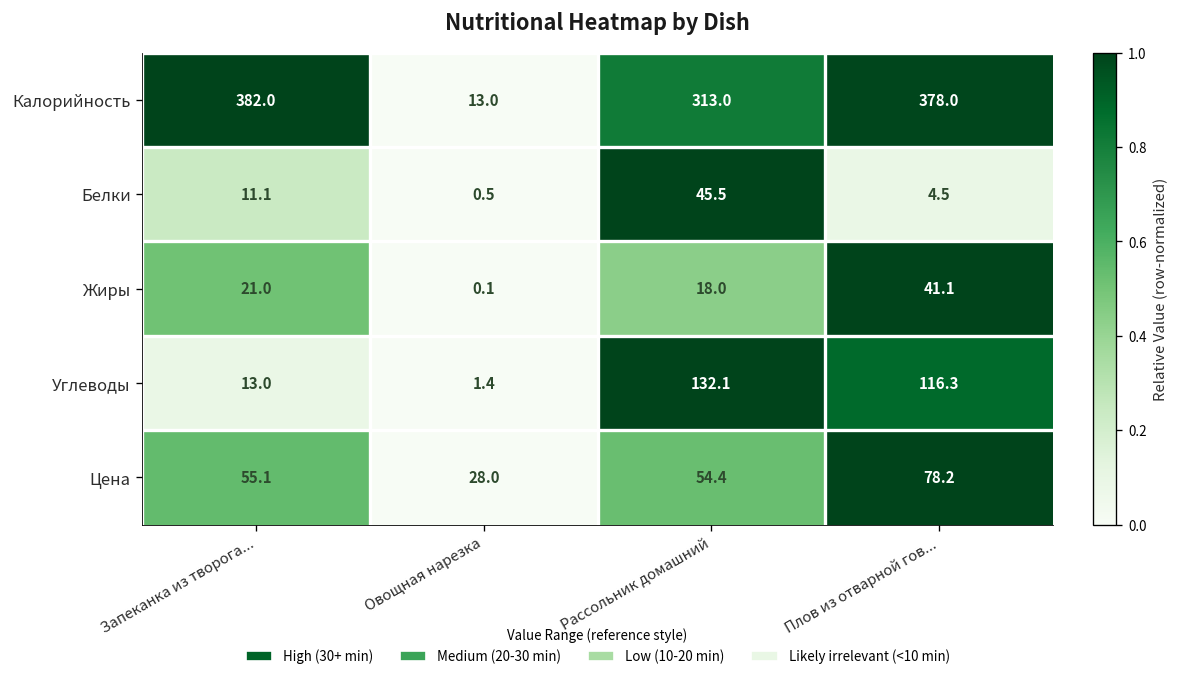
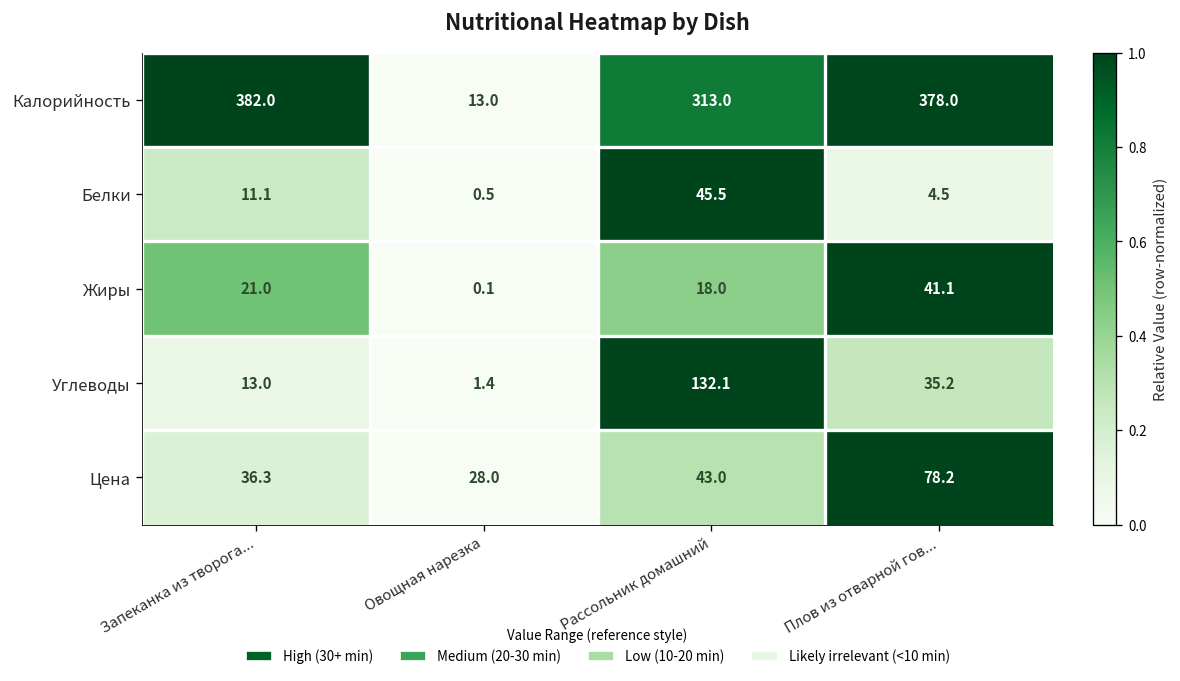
  {
    "Калорийность": {
      "Запеканка из творога...": 382.0,
      "Овощная нарезка": 13.0,
      "Рассольник домашний": 313.0,
      "Плов из отварной гов...": 378.0
    },
    "Белки": {
      "Запеканка из творога...": 11.1,
      "Овощная нарезка": 0.5,
      "Рассольник домашний": 45.5,
      "Плов из отварной гов...": 4.5
    },
    "Жиры": {
      "Запеканка из творога...": 21.0,
      "Овощная нарезка": 0.1,
      "Рассольник домашний": 18.0,
      "Плов из отварной гов...": 41.1
    },
    "Углеводы": {
      "Запеканка из творога...": 13.0,
      "Овощная нарезка": 1.4,
      "Рассольник домашний": 132.1,
-     "Плов из отварной гов...": 116.3
+     "Плов из отварной гов...": 35.2
    },
    "Цена": {
-     "Запеканка из творога...": 55.1,
+     "Запеканка из творога...": 36.3,
      "Овощная нарезка": 28.0,
-     "Рассольник домашний": 54.4,
+     "Рассольник домашний": 43.0,
      "Плов из отварной гов...": 78.2
    }
  }
